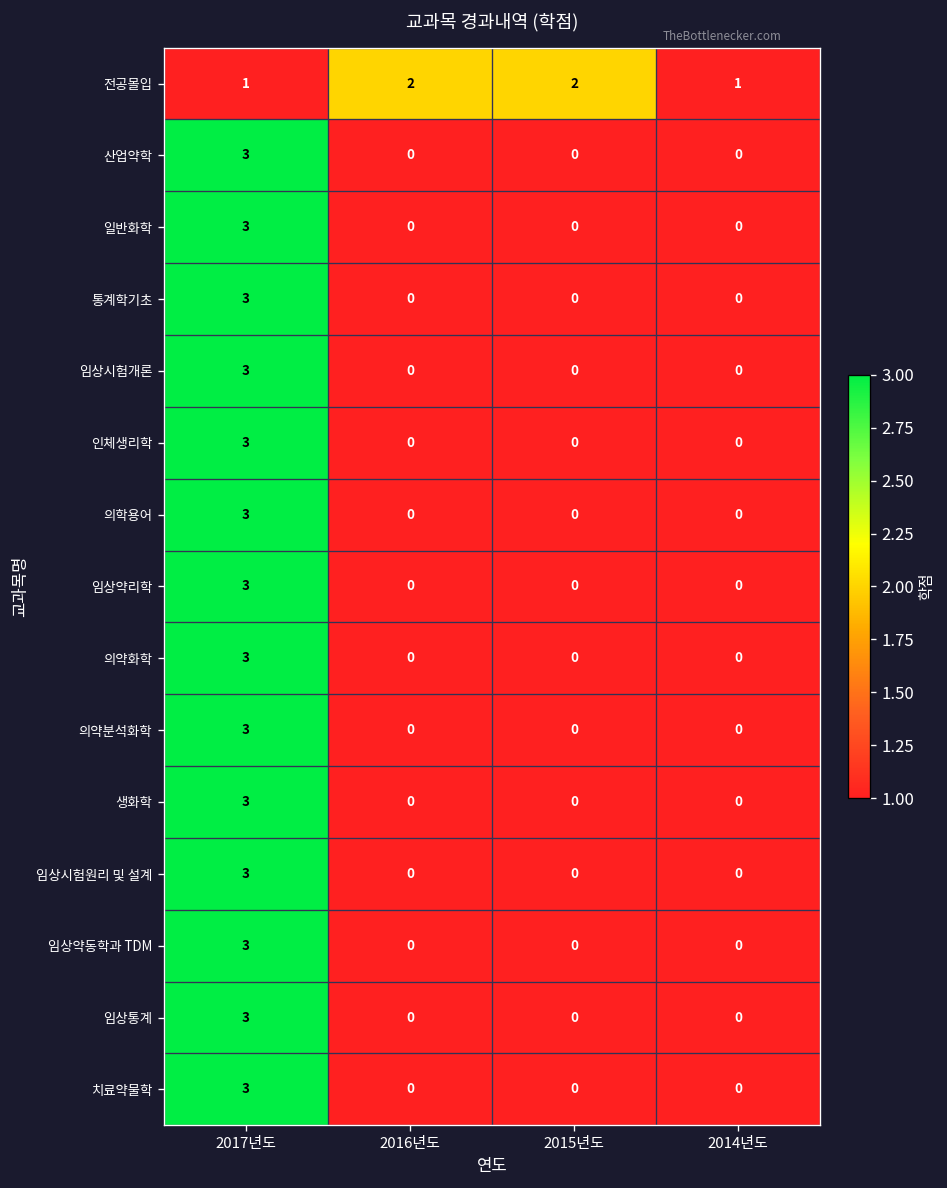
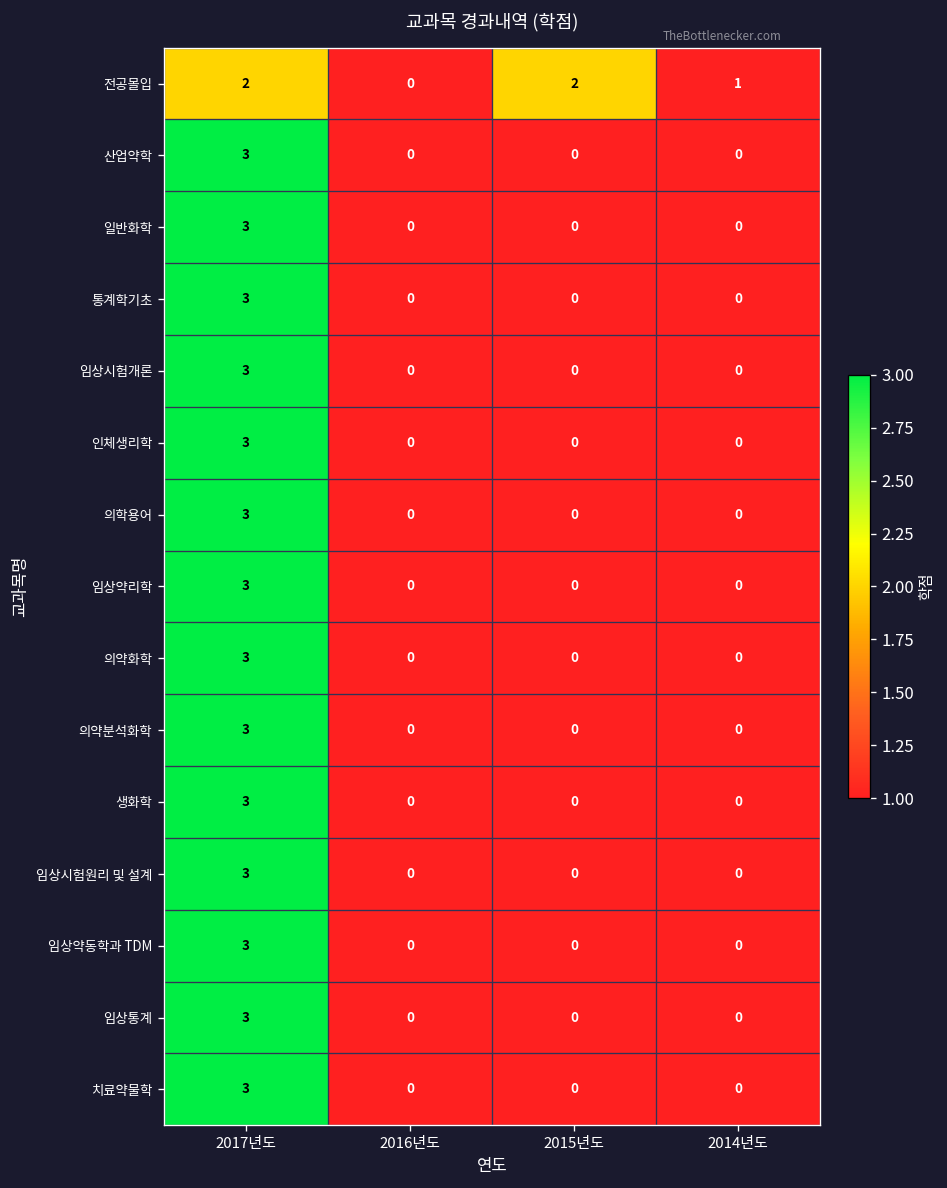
  {
    "전공몰입": {
-     "2017년도": 1,
-     "2016년도": 2,
+     "2017년도": 2,
+     "2016년도": 0,
      "2015년도": 2,
      "2014년도": 1
    },
    "산업약학": {
      "2017년도": 3,
      "2016년도": 0,
      "2015년도": 0,
      "2014년도": 0
    },
    "일반화학": {
      "2017년도": 3,
      "2016년도": 0,
      "2015년도": 0,
      "2014년도": 0
    },
    "통계학기초": {
      "2017년도": 3,
      "2016년도": 0,
      "2015년도": 0,
      "2014년도": 0
    },
    "임상시험개론": {
      "2017년도": 3,
      "2016년도": 0,
      "2015년도": 0,
      "2014년도": 0
    },
    "인체생리학": {
      "2017년도": 3,
      "2016년도": 0,
      "2015년도": 0,
      "2014년도": 0
    },
    "의학용어": {
      "2017년도": 3,
      "2016년도": 0,
      "2015년도": 0,
      "2014년도": 0
    },
    "임상약리학": {
      "2017년도": 3,
      "2016년도": 0,
      "2015년도": 0,
      "2014년도": 0
    },
    "의약화학": {
      "2017년도": 3,
      "2016년도": 0,
      "2015년도": 0,
      "2014년도": 0
    },
    "의약분석화학": {
      "2017년도": 3,
      "2016년도": 0,
      "2015년도": 0,
      "2014년도": 0
    },
    "생화학": {
      "2017년도": 3,
      "2016년도": 0,
      "2015년도": 0,
      "2014년도": 0
    },
    "임상시험원리 및 설계": {
      "2017년도": 3,
      "2016년도": 0,
      "2015년도": 0,
      "2014년도": 0
    },
    "임상약동학과 TDM": {
      "2017년도": 3,
      "2016년도": 0,
      "2015년도": 0,
      "2014년도": 0
    },
    "임상통계": {
      "2017년도": 3,
      "2016년도": 0,
      "2015년도": 0,
      "2014년도": 0
    },
    "치료약물학": {
      "2017년도": 3,
      "2016년도": 0,
      "2015년도": 0,
      "2014년도": 0
    }
  }
